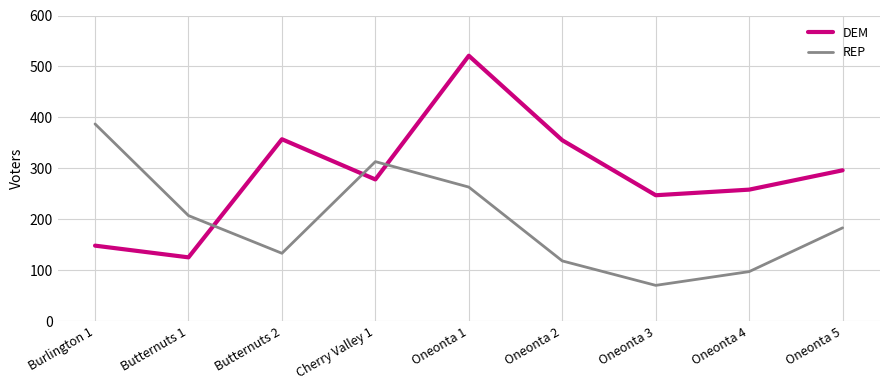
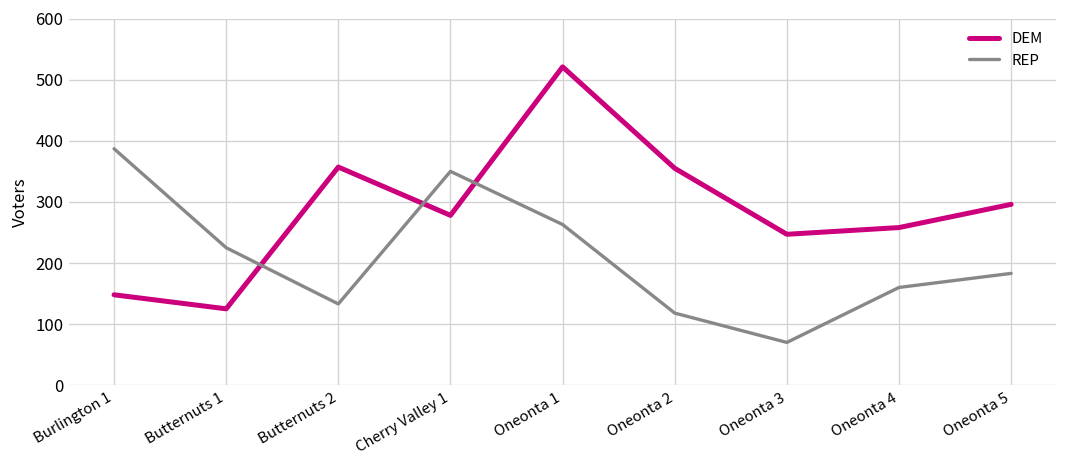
  {
    "DEM": {
      "Burlington 1": 150,
      "Butternuts 1": 130,
      "Butternuts 2": 360,
      "Cherry Valley 1": 280,
      "Oneonta 1": 520,
      "Oneonta 2": 360,
      "Oneonta 3": 250,
      "Oneonta 4": 260,
      "Oneonta 5": 300
    },
    "REP": {
      "Burlington 1": 390,
-     "Butternuts 1": 210,
+     "Butternuts 1": 230,
      "Butternuts 2": 130,
-     "Cherry Valley 1": 310,
+     "Cherry Valley 1": 350,
      "Oneonta 1": 260,
      "Oneonta 2": 120,
      "Oneonta 3": 70,
-     "Oneonta 4": 100,
+     "Oneonta 4": 160,
      "Oneonta 5": 180
    }
  }
